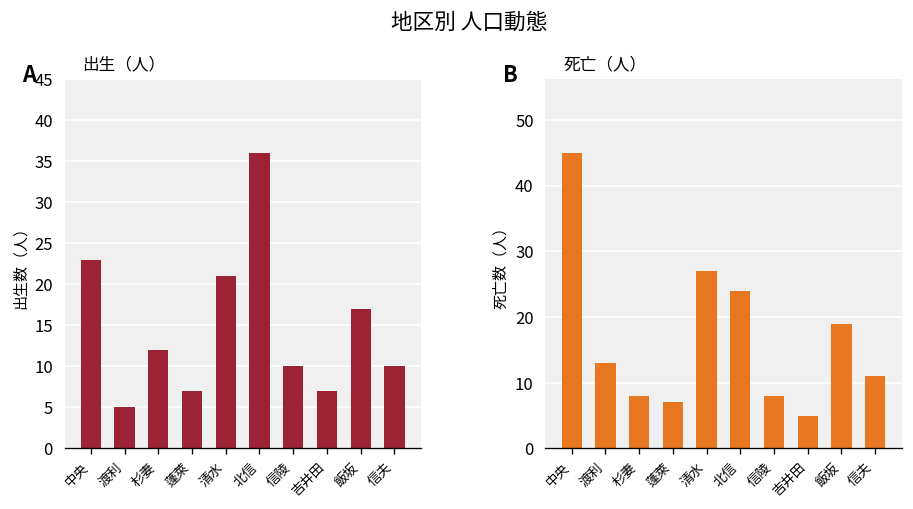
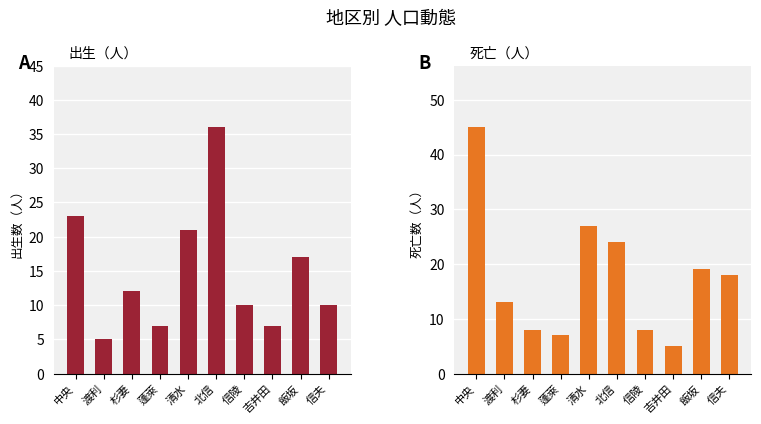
  {
    "出生（人）": {
      "中央": 23,
      "渡利": 5,
      "杉妻": 12,
      "蓬萊": 7,
      "清水": 21,
      "北信": 36,
      "信陵": 10,
      "吉井田": 7,
      "飯坂": 17,
      "信夫": 10
    },
    "死亡（人）": {
      "中央": 45,
      "渡利": 13,
      "杉妻": 8,
      "蓬萊": 7,
      "清水": 27,
      "北信": 24,
      "信陵": 8,
      "吉井田": 5,
      "飯坂": 19,
-     "信夫": 11
+     "信夫": 18
    }
  }
